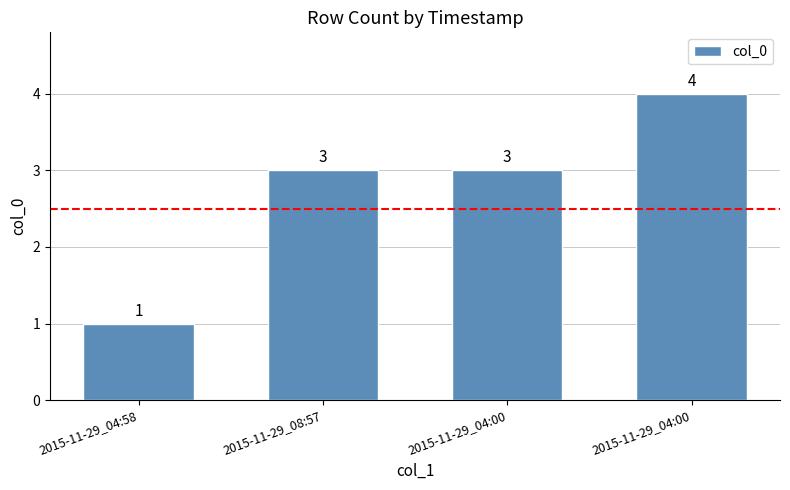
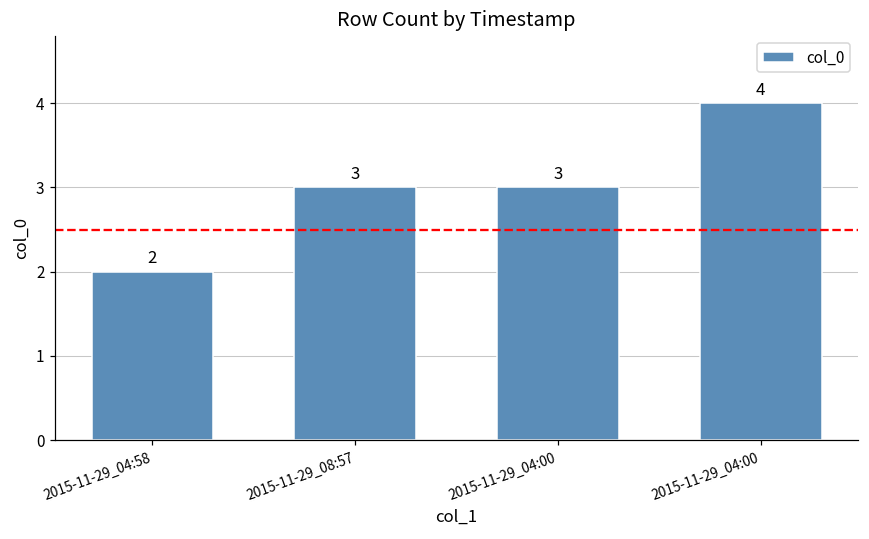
  {
-   "2015-11-29_04:58": 1,
+   "2015-11-29_04:58": 2,
    "2015-11-29_08:57": 3
  }
